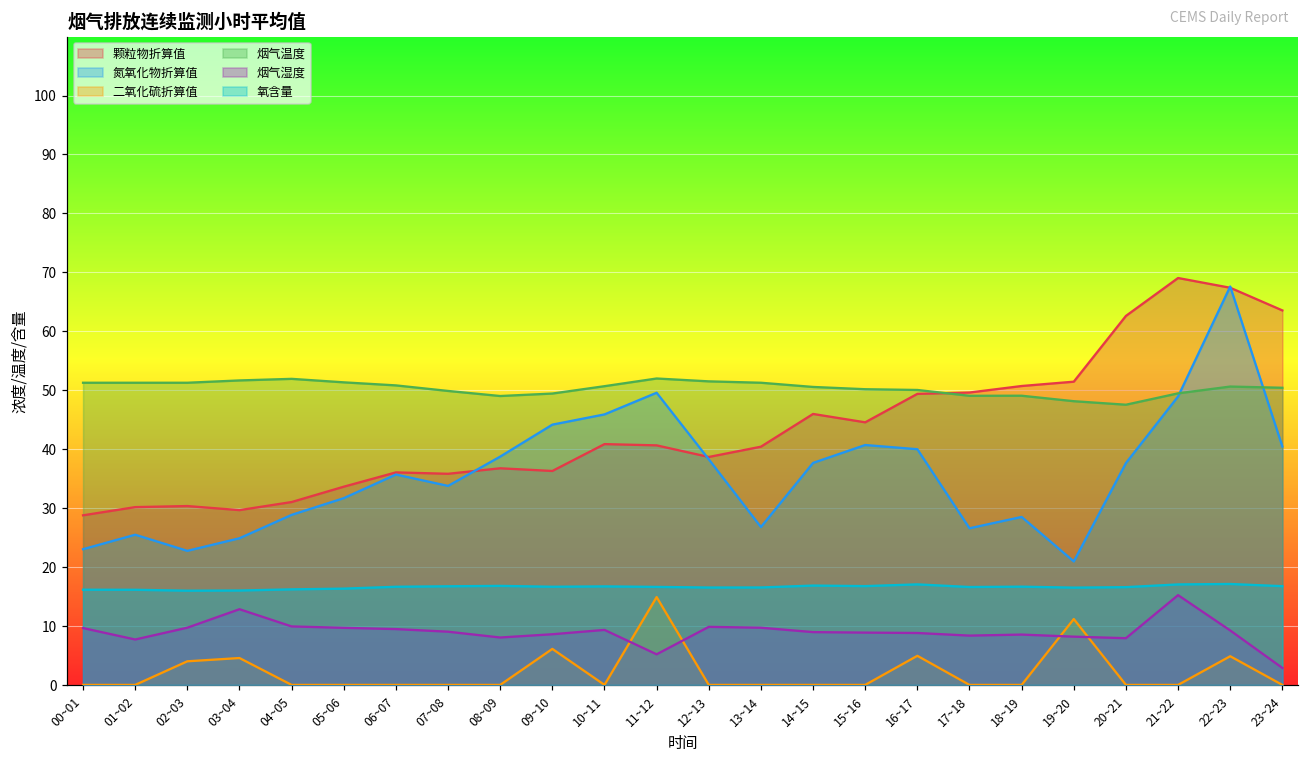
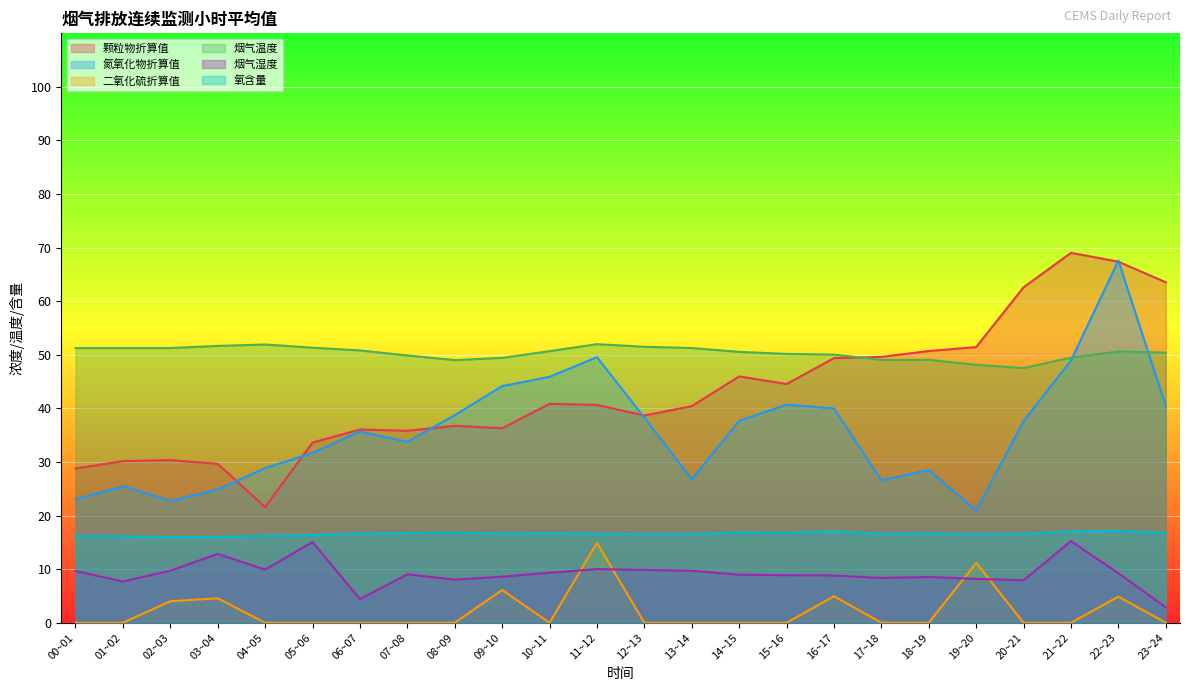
  {
    "颗粒物折算值": {
      "00~01": 29,
      "01~02": 30,
      "02~03": 30,
      "03~04": 30,
-     "04~05": 31,
+     "04~05": 22,
      "05~06": 34,
      "07~08": 36,
      "08~09": 37,
      "09~10": 36,
      "10~11": 41,
      "11~12": 41,
      "13~14": 40,
      "14~15": 46,
      "15~16": 45,
      "16~17": 49,
      "17~18": 50,
      "18~19": 51,
      "19~20": 51,
      "20~21": 63,
      "21~22": 69,
      "23~24": 64
    },
    "二氧化硫折算值": {
      "00~01": 0,
      "01~02": 0,
      "02~03": 4,
      "03~04": 5,
      "04~05": 0,
      "05~06": 0,
      "06~07": 0,
      "07~08": 0,
      "08~09": 0,
      "09~10": 6,
      "10~11": 0,
      "11~12": 15,
      "12~13": 0,
      "13~14": 0,
      "14~15": 0,
      "15~16": 0,
      "16~17": 5,
      "17~18": 0,
      "18~19": 0,
      "19~20": 11,
      "20~21": 0,
      "21~22": 0,
      "22~23": 5,
      "23~24": 0
    },
    "烟气温度": {
      "00~01": 51,
      "01~02": 51,
      "02~03": 51,
      "03~04": 52,
      "04~05": 52,
      "05~06": 51,
      "06~07": 51,
      "07~08": 50,
      "08~09": 49,
      "09~10": 49,
      "10~11": 51,
      "11~12": 52,
      "12~13": 52,
      "13~14": 51,
      "14~15": 51,
      "15~16": 50,
      "16~17": 50,
      "17~18": 49,
      "18~19": 49,
      "19~20": 48,
      "20~21": 48,
      "21~22": 49,
      "22~23": 51,
      "23~24": 50
    },
    "烟气湿度": {
      "00~01": 10,
      "01~02": 8,
      "02~03": 10,
      "03~04": 13,
      "04~05": 10,
-     "05~06": 10,
-     "06~07": 9,
+     "05~06": 15,
+     "06~07": 4,
      "07~08": 9,
      "08~09": 8,
      "09~10": 9,
      "10~11": 9,
-     "11~12": 5,
+     "11~12": 10,
      "12~13": 10,
      "13~14": 10,
      "14~15": 9,
      "15~16": 9,
      "16~17": 9,
      "17~18": 8,
      "18~19": 9,
      "19~20": 8,
      "20~21": 8,
      "21~22": 15,
      "22~23": 9,
      "23~24": 3
    }
  }
